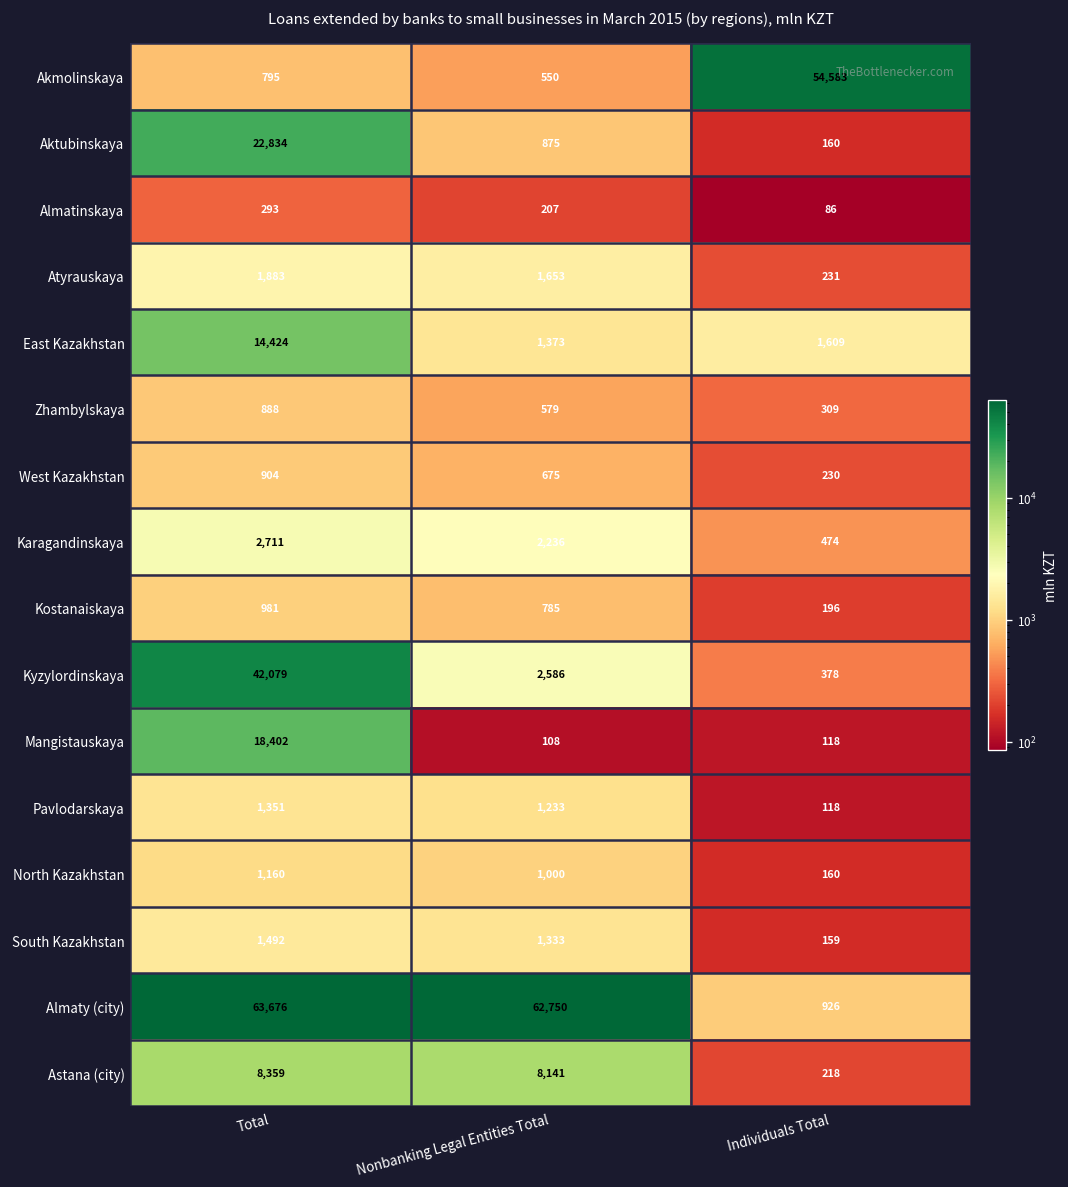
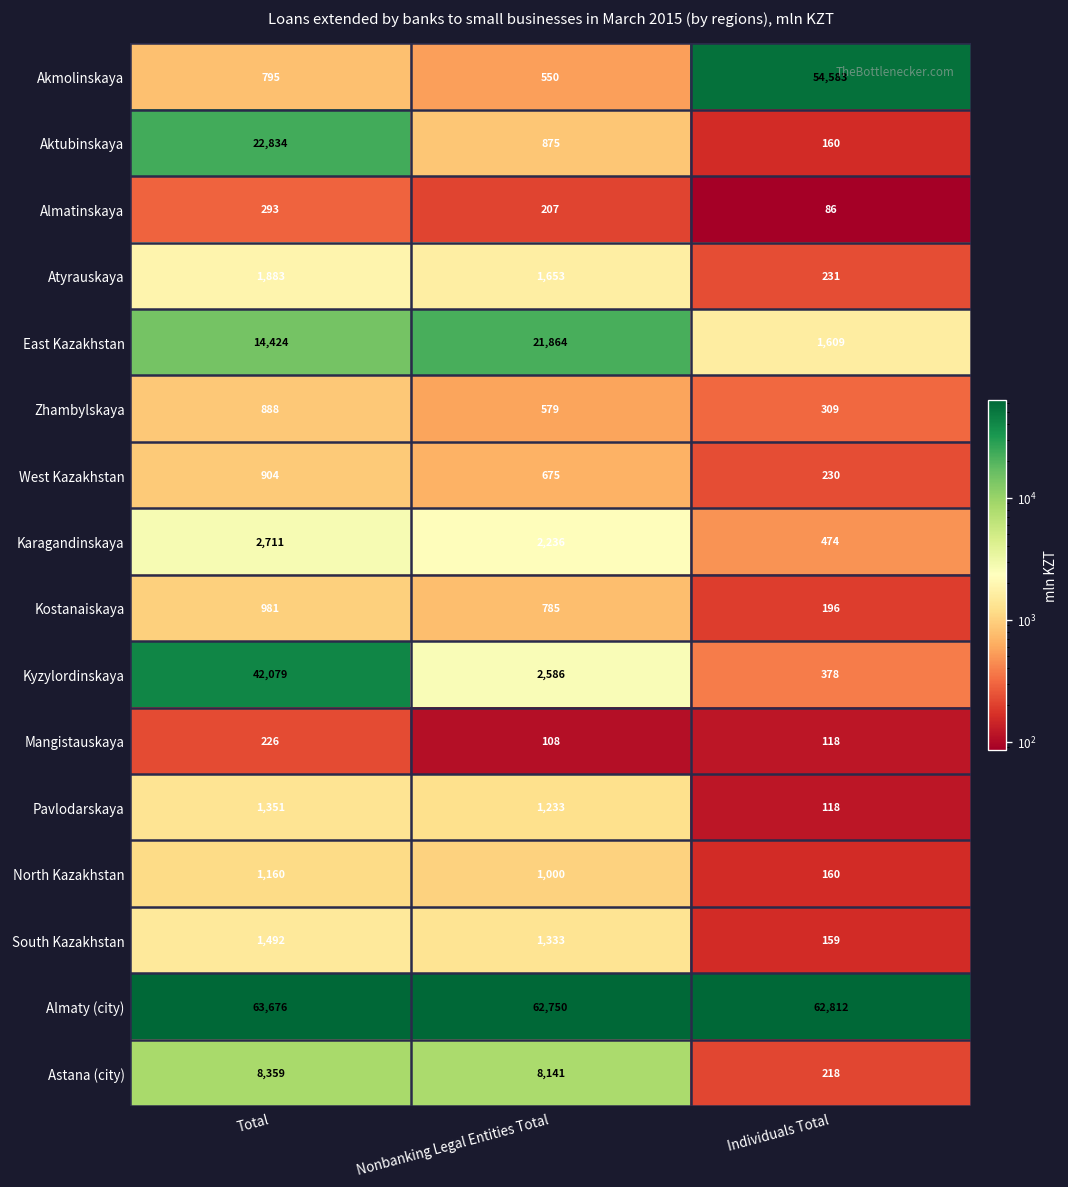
  {
    "Akmolinskaya": {
      "Total": "795",
      "Nonbanking Legal Entities Total": "550"
    },
    "Aktubinskaya": {
      "Total": "22,834",
      "Nonbanking Legal Entities Total": "875",
      "Individuals Total": "160"
    },
    "Almatinskaya": {
      "Total": "293",
      "Nonbanking Legal Entities Total": "207",
      "Individuals Total": "86"
    },
    "Atyrauskaya": {
      "Total": "1,883",
      "Nonbanking Legal Entities Total": "1,653",
      "Individuals Total": "231"
    },
    "East Kazakhstan": {
      "Total": "14,424",
-     "Nonbanking Legal Entities Total": "1,373",
+     "Nonbanking Legal Entities Total": "21,864",
      "Individuals Total": "1,609"
    },
    "Zhambylskaya": {
      "Total": "888",
      "Nonbanking Legal Entities Total": "579",
      "Individuals Total": "309"
    },
    "West Kazakhstan": {
      "Total": "904",
      "Nonbanking Legal Entities Total": "675",
      "Individuals Total": "230"
    },
    "Karagandinskaya": {
      "Total": "2,711",
      "Nonbanking Legal Entities Total": "2,236",
      "Individuals Total": "474"
    },
    "Kostanaiskaya": {
      "Total": "981",
      "Nonbanking Legal Entities Total": "785",
      "Individuals Total": "196"
    },
    "Kyzylordinskaya": {
      "Total": "42,079",
      "Nonbanking Legal Entities Total": "2,586",
      "Individuals Total": "378"
    },
    "Mangistauskaya": {
-     "Total": "18,402",
+     "Total": "226",
      "Nonbanking Legal Entities Total": "108",
      "Individuals Total": "118"
    },
    "Pavlodarskaya": {
      "Total": "1,351",
      "Nonbanking Legal Entities Total": "1,233",
      "Individuals Total": "118"
    },
    "North Kazakhstan": {
      "Total": "1,160",
      "Nonbanking Legal Entities Total": "1,000",
      "Individuals Total": "160"
    },
    "South Kazakhstan": {
      "Total": "1,492",
      "Nonbanking Legal Entities Total": "1,333",
      "Individuals Total": "159"
    },
    "Almaty (city)": {
      "Total": "63,676",
      "Nonbanking Legal Entities Total": "62,750",
-     "Individuals Total": "926"
+     "Individuals Total": "62,812"
    },
    "Astana (city)": {
      "Total": "8,359",
      "Nonbanking Legal Entities Total": "8,141",
      "Individuals Total": "218"
    }
  }
